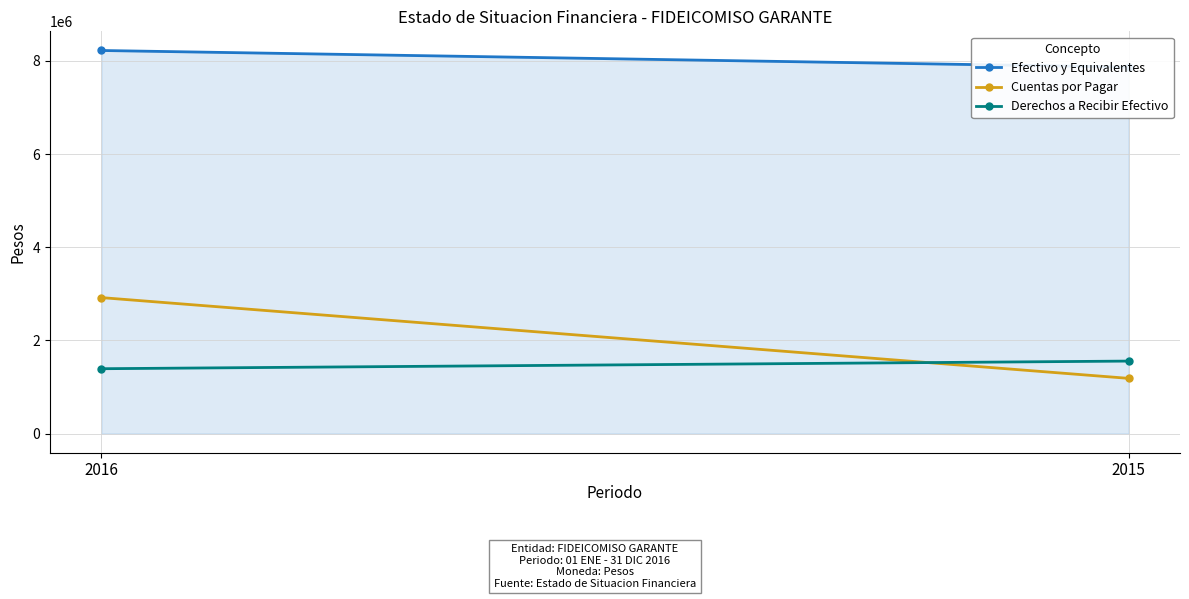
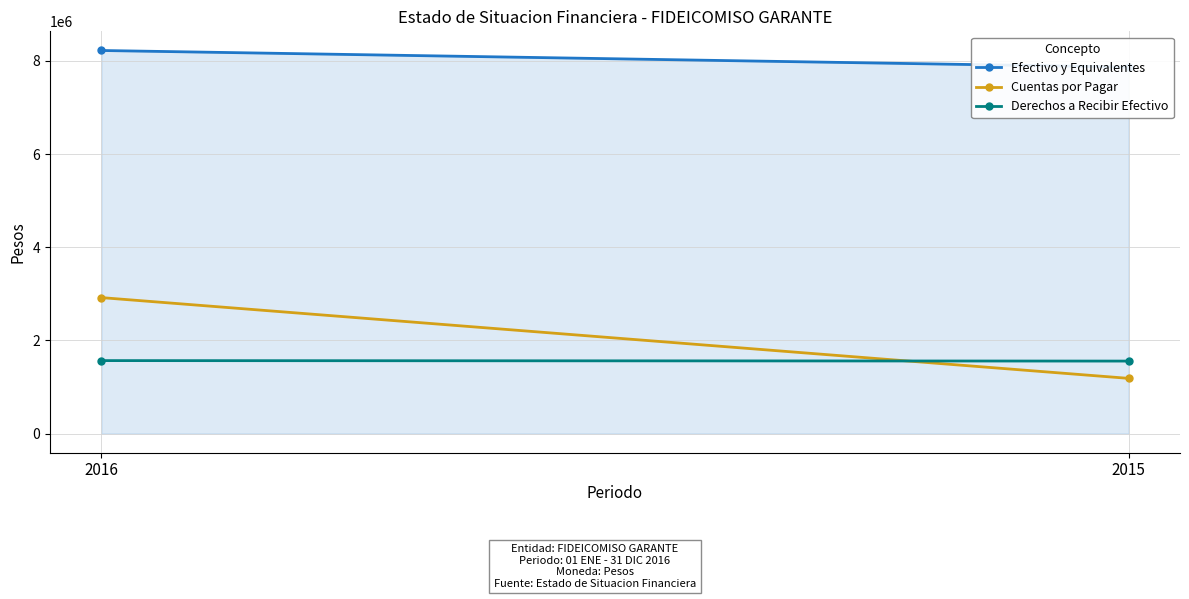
  {
    "Efectivo y Equivalentes": {
      "2016": 8200000
    },
    "Cuentas por Pagar": {
      "2016": 2900000,
      "2015": 1200000
    },
    "Derechos a Recibir Efectivo": {
-     "2016": 1400000,
+     "2016": 1600000,
      "2015": 1600000
    }
  }
